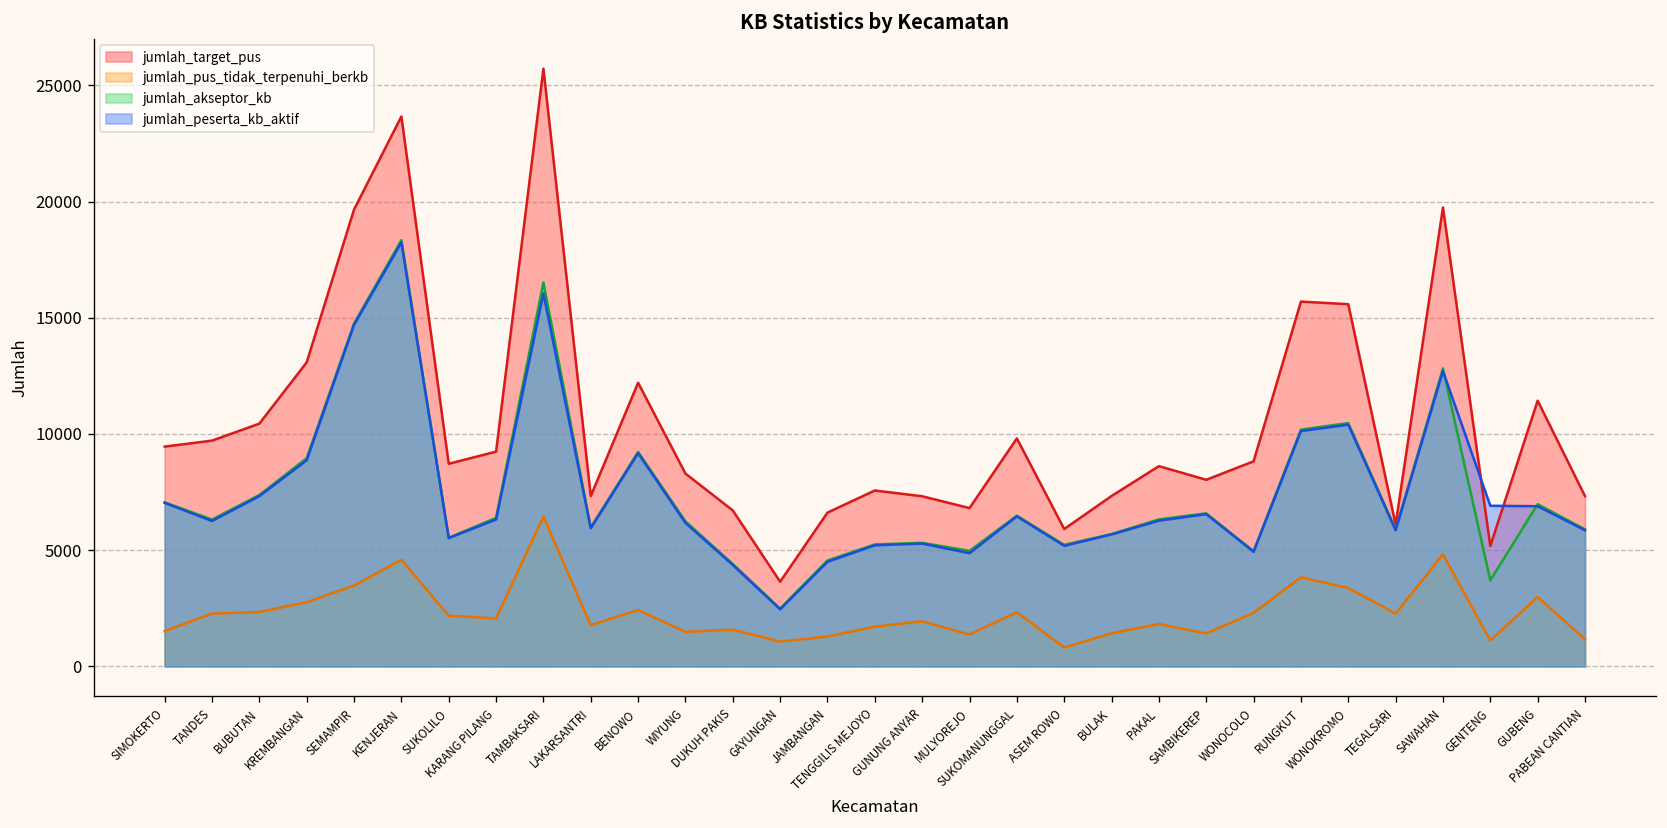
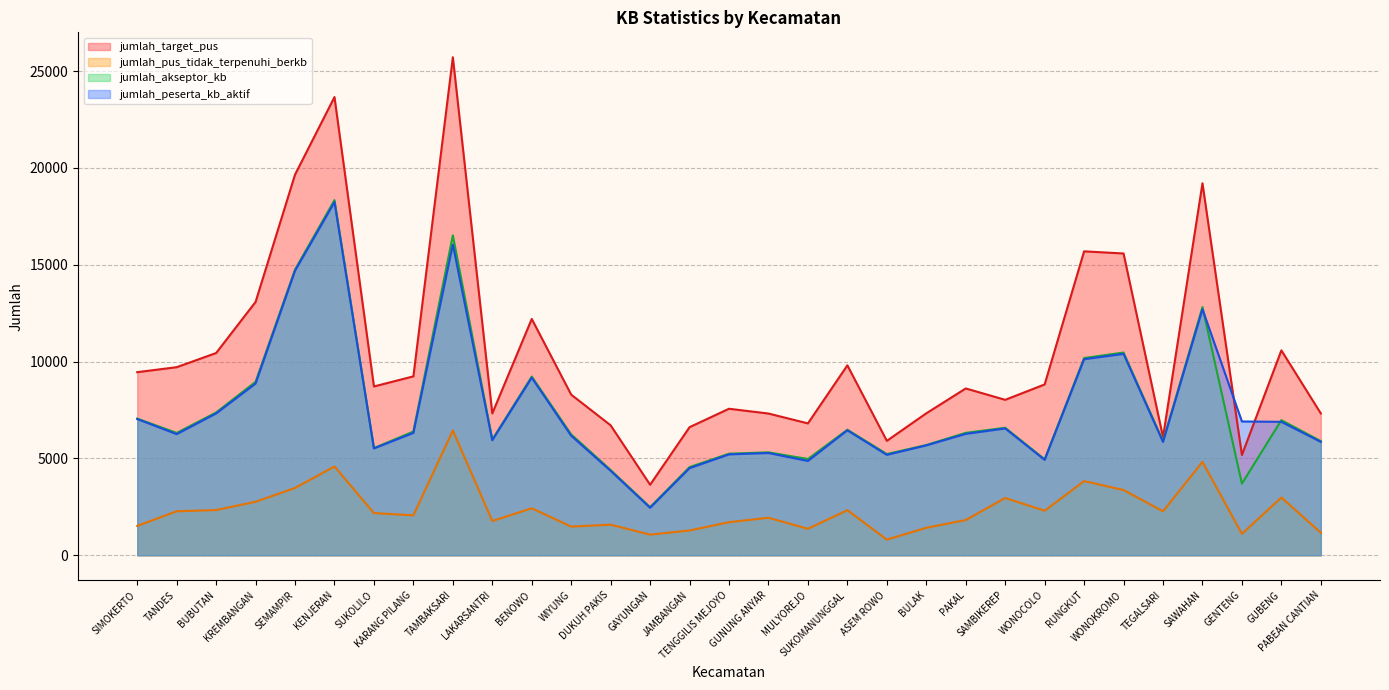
  {
    "jumlah_target_pus": {
      "SIMOKERTO": 9500,
      "TANDES": 9700,
      "BUBUTAN": 10400,
      "KREMBANGAN": 13100,
      "SEMAMPIR": 19700,
      "KENJERAN": 23700,
      "SUKOLILO": 8700,
      "KARANG PILANG": 9200,
      "TAMBAKSARI": 25700,
      "LAKARSANTRI": 7300,
      "BENOWO": 12200,
      "WIYUNG": 8300,
      "DUKUH PAKIS": 6700,
      "GAYUNGAN": 3600,
      "JAMBANGAN": 6600,
      "TENGGILIS MEJOYO": 7600,
      "GUNUNG ANYAR": 7300,
      "MULYOREJO": 6800,
      "SUKOMANUNGGAL": 9800,
      "ASEM ROWO": 5900,
      "BULAK": 7300,
      "PAKAL": 8600,
      "SAMBIKEREP": 8000,
      "WONOCOLO": 8800,
      "RUNGKUT": 15700,
      "WONOKROMO": 15600,
      "TEGALSARI": 6100,
-     "SAWAHAN": 19700,
+     "SAWAHAN": 19200,
      "GENTENG": 5200,
-     "GUBENG": 11400,
+     "GUBENG": 10600,
      "PABEAN CANTIAN": 7300
    },
    "jumlah_pus_tidak_terpenuhi_berkb": {
      "SIMOKERTO": 1500,
      "TANDES": 2300,
      "BUBUTAN": 2300,
      "KREMBANGAN": 2800,
      "SEMAMPIR": 3500,
      "KENJERAN": 4600,
      "SUKOLILO": 2200,
      "KARANG PILANG": 2100,
      "TAMBAKSARI": 6400,
      "LAKARSANTRI": 1800,
      "BENOWO": 2400,
      "WIYUNG": 1500,
      "DUKUH PAKIS": 1600,
      "GAYUNGAN": 1100,
      "JAMBANGAN": 1300,
      "TENGGILIS MEJOYO": 1700,
      "GUNUNG ANYAR": 1900,
      "MULYOREJO": 1400,
      "SUKOMANUNGGAL": 2300,
      "ASEM ROWO": 800,
      "BULAK": 1400,
      "PAKAL": 1800,
-     "SAMBIKEREP": 1400,
+     "SAMBIKEREP": 3000,
      "WONOCOLO": 2300,
      "RUNGKUT": 3800,
      "WONOKROMO": 3400,
      "TEGALSARI": 2300,
      "SAWAHAN": 4800,
      "GENTENG": 1100,
      "GUBENG": 3000,
      "PABEAN CANTIAN": 1200
    },
    "jumlah_akseptor_kb": {
      "TAMBAKSARI": 16500,
      "GENTENG": 3700
    },
    "jumlah_peserta_kb_aktif": {
      "TAMBAKSARI": 16000,
      "GENTENG": 6900
    }
  }
